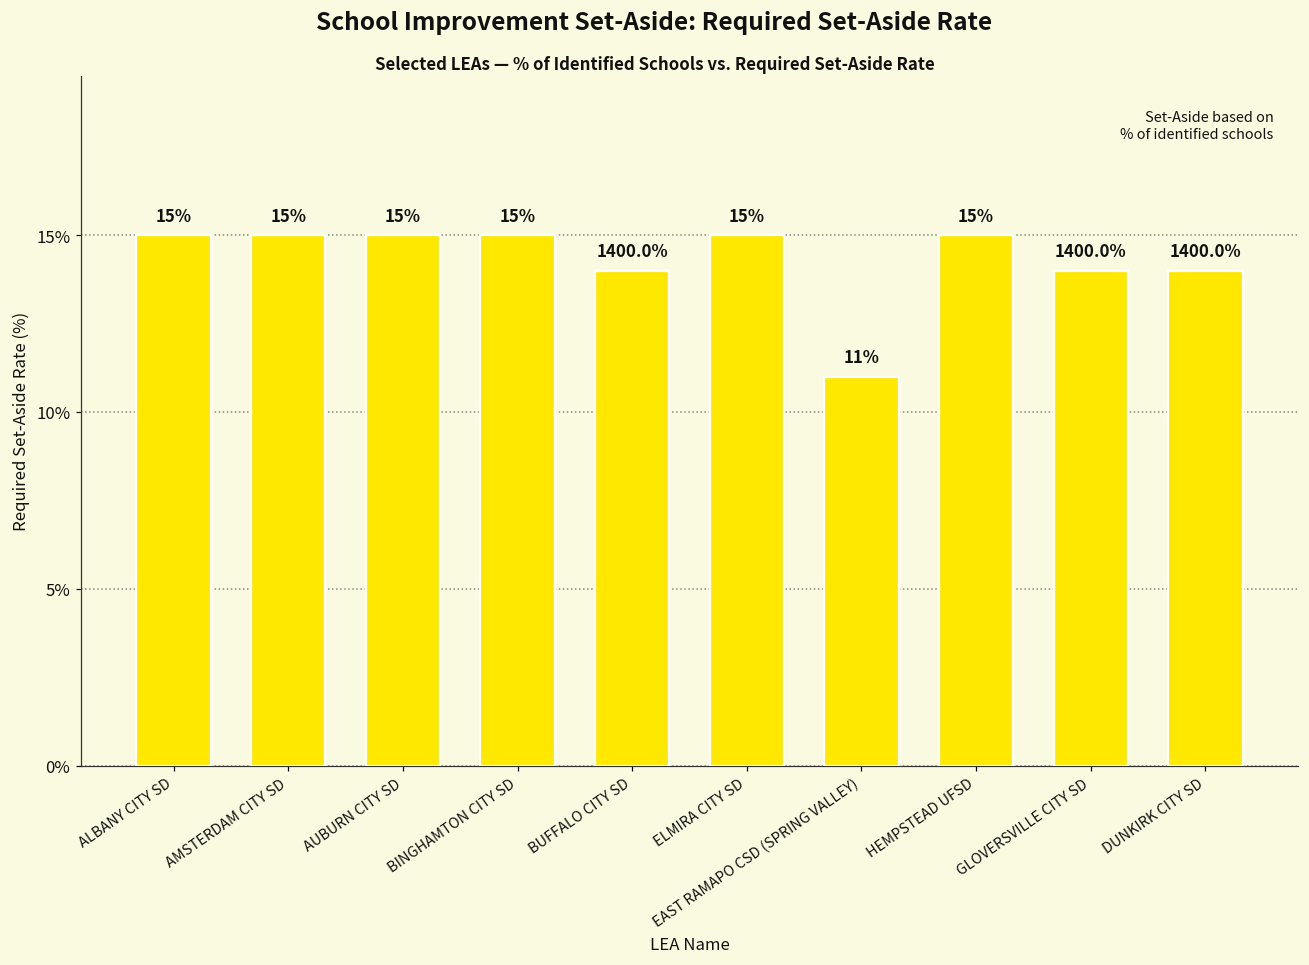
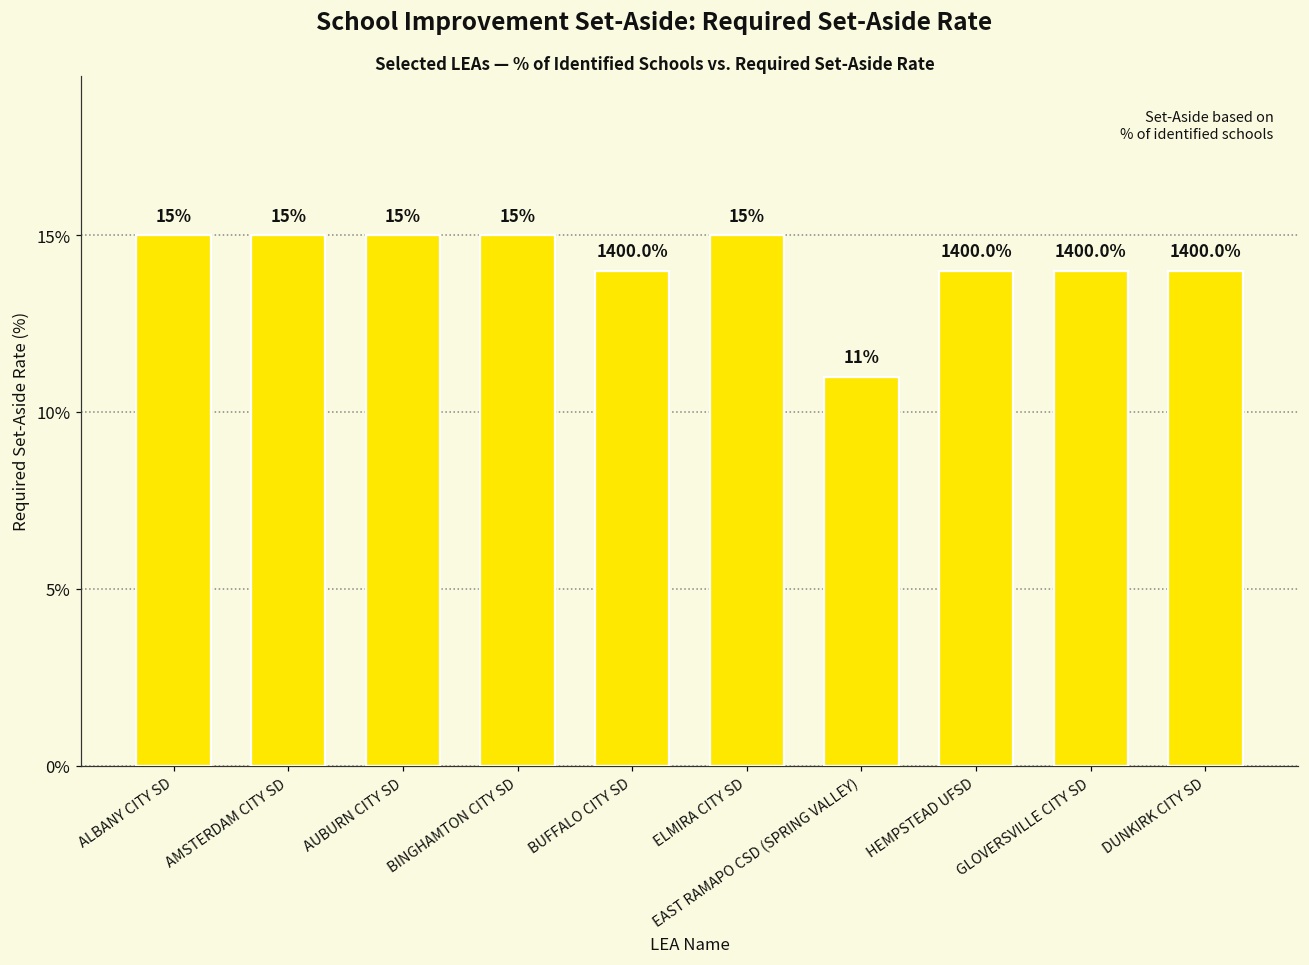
  {
    "ALBANY CITY SD": "15%",
    "AMSTERDAM CITY SD": "15%",
    "AUBURN CITY SD": "15%",
    "BINGHAMTON CITY SD": "15%",
    "BUFFALO CITY SD": "1400.0%",
    "ELMIRA CITY SD": "15%",
    "EAST RAMAPO CSD (SPRING VALLEY)": "11%",
-   "HEMPSTEAD UFSD": "15%",
+   "HEMPSTEAD UFSD": "1400.0%",
    "GLOVERSVILLE CITY SD": "1400.0%",
    "DUNKIRK CITY SD": "1400.0%"
  }
